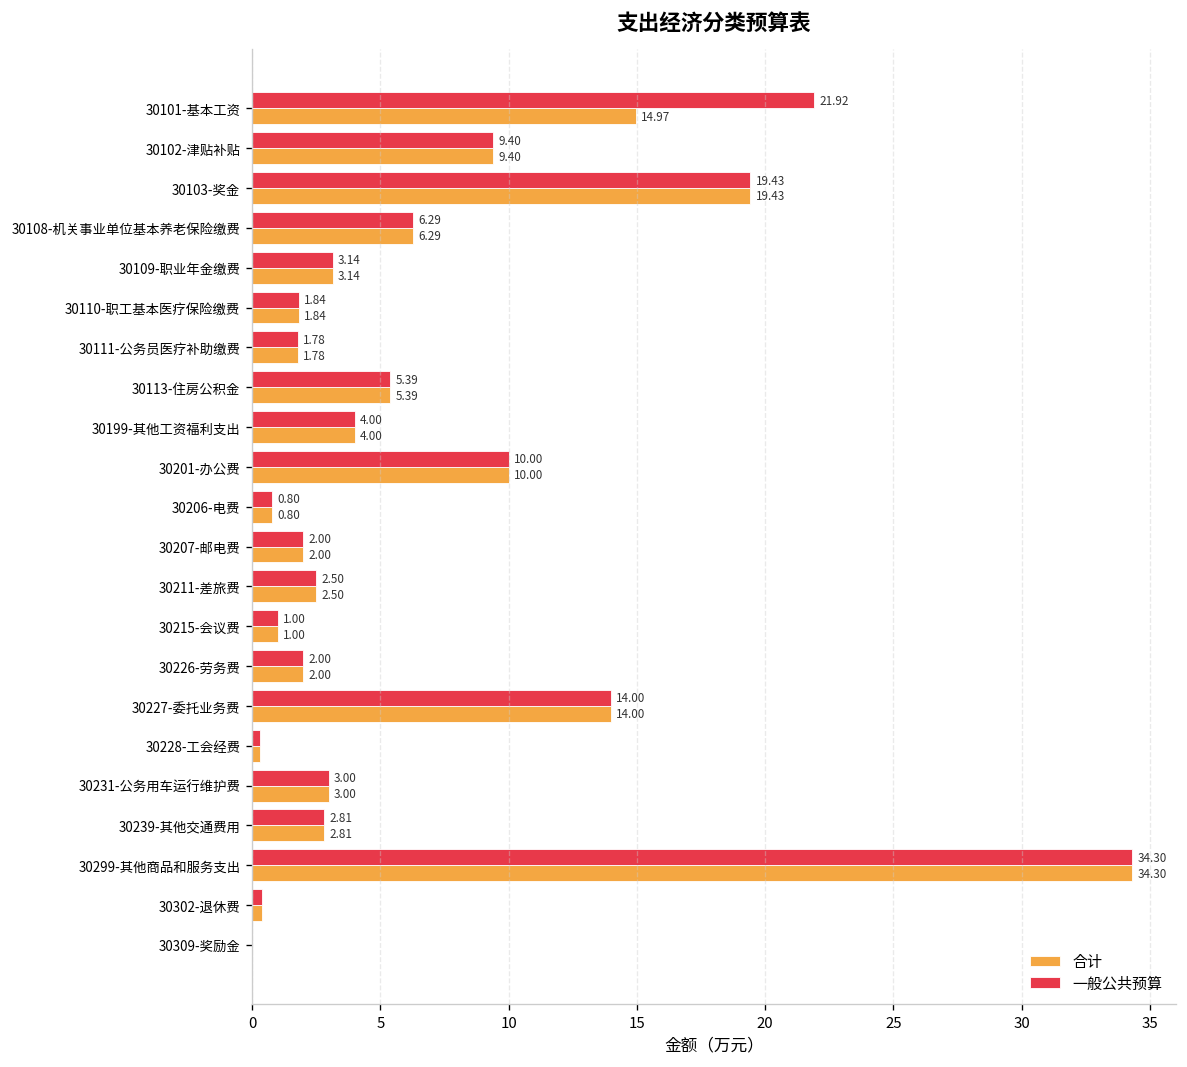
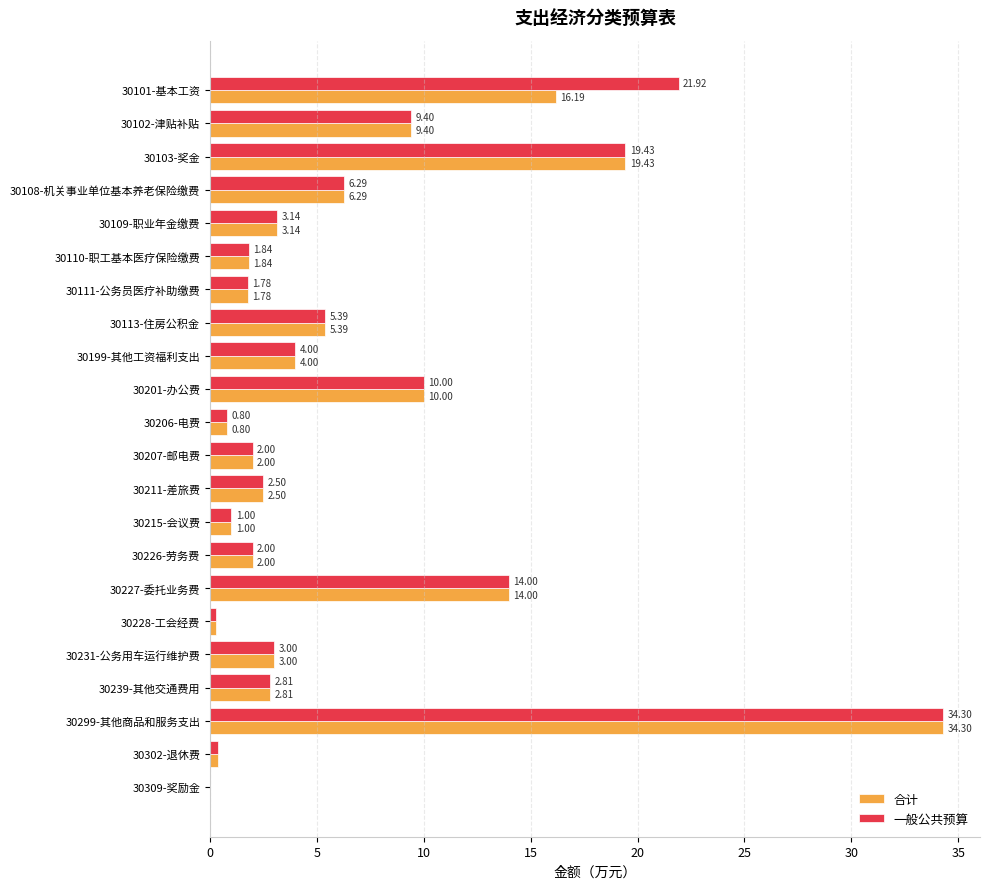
  {
    "合计": {
-     "30101-基本工资": 14.97,
+     "30101-基本工资": 16.19,
      "30102-津贴补贴": 9.40,
      "30103-奖金": 19.43,
      "30108-机关事业单位基本养老保险缴费": 6.29,
      "30109-职业年金缴费": 3.14,
      "30110-职工基本医疗保险缴费": 1.84,
      "30111-公务员医疗补助缴费": 1.78,
      "30113-住房公积金": 5.39,
      "30199-其他工资福利支出": 4.00,
      "30201-办公费": 10.00,
      "30206-电费": 0.80,
      "30207-邮电费": 2.00,
      "30211-差旅费": 2.50,
      "30215-会议费": 1.00,
      "30226-劳务费": 2.00,
      "30227-委托业务费": 14.00,
      "30231-公务用车运行维护费": 3.00,
      "30239-其他交通费用": 2.81,
      "30299-其他商品和服务支出": 34.30
    },
    "一般公共预算": {
      "30101-基本工资": 21.92,
      "30102-津贴补贴": 9.40,
      "30103-奖金": 19.43,
      "30108-机关事业单位基本养老保险缴费": 6.29,
      "30109-职业年金缴费": 3.14,
      "30110-职工基本医疗保险缴费": 1.84,
      "30111-公务员医疗补助缴费": 1.78,
      "30113-住房公积金": 5.39,
      "30199-其他工资福利支出": 4.00,
      "30201-办公费": 10.00,
      "30206-电费": 0.80,
      "30207-邮电费": 2.00,
      "30211-差旅费": 2.50,
      "30215-会议费": 1.00,
      "30226-劳务费": 2.00,
      "30227-委托业务费": 14.00,
      "30231-公务用车运行维护费": 3.00,
      "30239-其他交通费用": 2.81,
      "30299-其他商品和服务支出": 34.30
    }
  }
